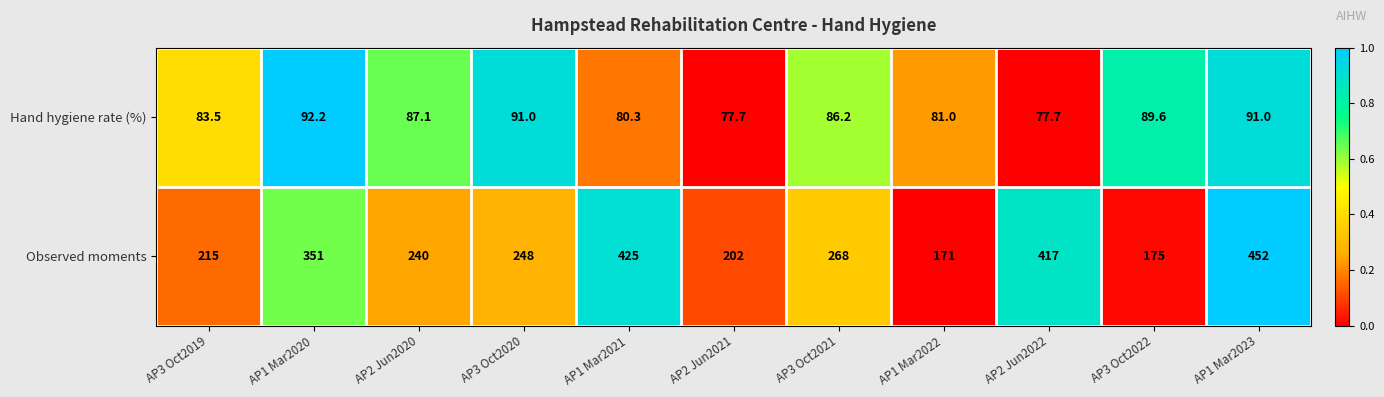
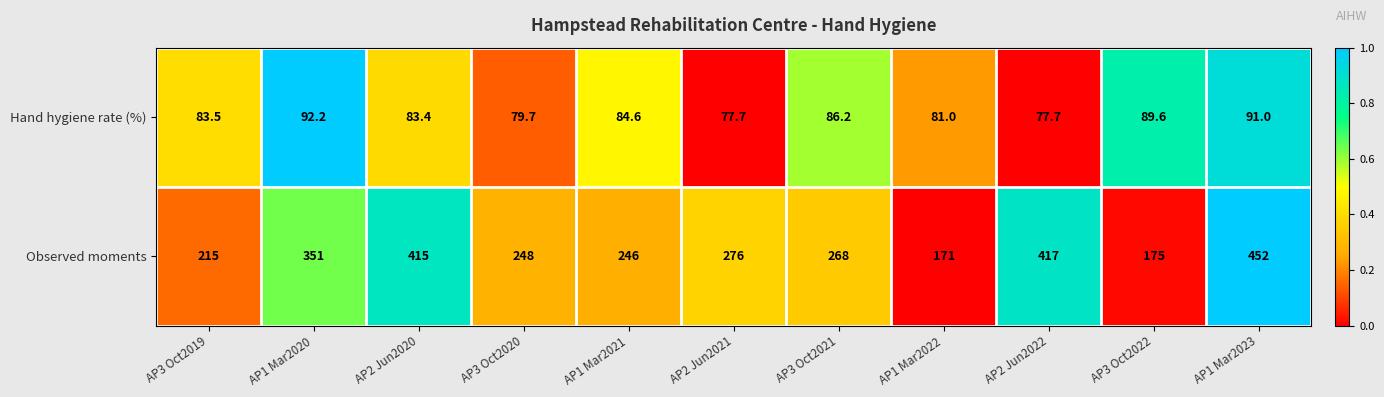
  {
    "Hand hygiene rate (%)": {
      "AP3 Oct2019": 83.5,
      "AP1 Mar2020": 92.2,
-     "AP2 Jun2020": 87.1,
-     "AP3 Oct2020": 91.0,
-     "AP1 Mar2021": 80.3,
+     "AP2 Jun2020": 83.4,
+     "AP3 Oct2020": 79.7,
+     "AP1 Mar2021": 84.6,
      "AP2 Jun2021": 77.7,
      "AP3 Oct2021": 86.2,
      "AP1 Mar2022": 81.0,
      "AP2 Jun2022": 77.7,
      "AP3 Oct2022": 89.6,
      "AP1 Mar2023": 91.0
    },
    "Observed moments": {
      "AP3 Oct2019": 215,
      "AP1 Mar2020": 351,
-     "AP2 Jun2020": 240,
+     "AP2 Jun2020": 415,
      "AP3 Oct2020": 248,
-     "AP1 Mar2021": 425,
-     "AP2 Jun2021": 202,
+     "AP1 Mar2021": 246,
+     "AP2 Jun2021": 276,
      "AP3 Oct2021": 268,
      "AP1 Mar2022": 171,
      "AP2 Jun2022": 417,
      "AP3 Oct2022": 175,
      "AP1 Mar2023": 452
    }
  }
